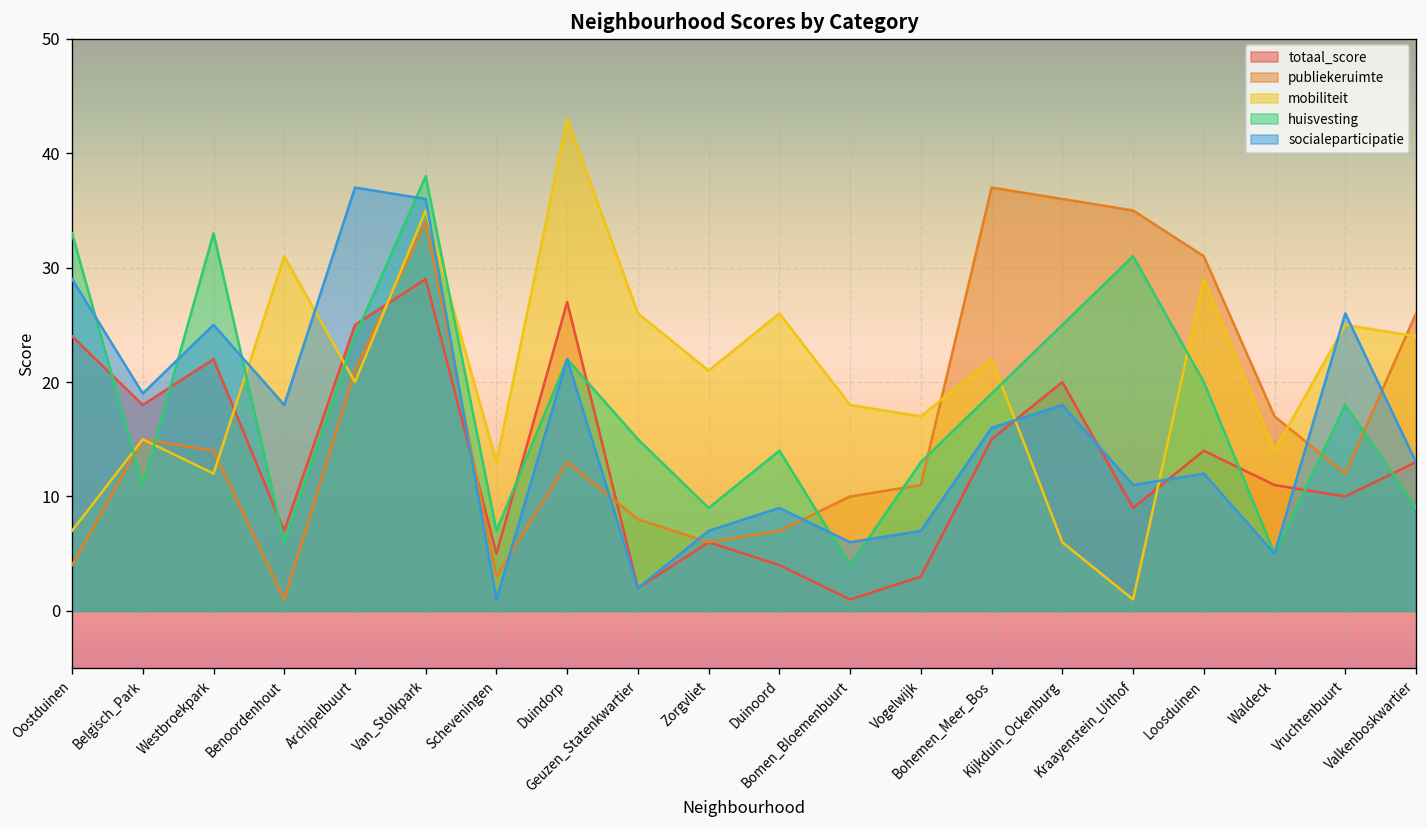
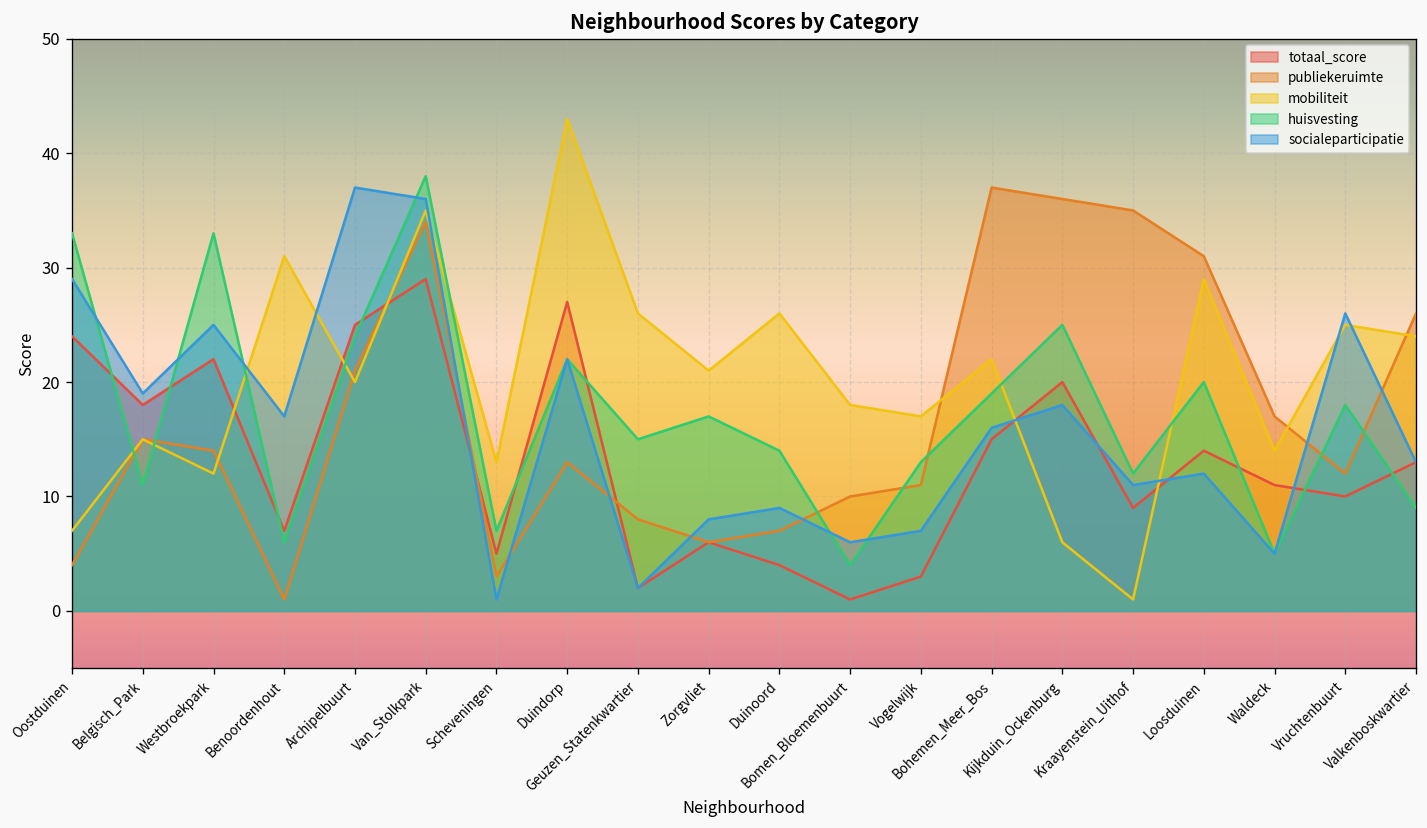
  {
    "huisvesting": {
      "Oostduinen": 33,
      "Belgisch_Park": 11,
      "Westbroekpark": 33,
      "Benoordenhout": 6,
      "Archipelbuurt": 24,
      "Van_Stolkpark": 38,
      "Scheveningen": 7,
      "Geuzen_Statenkwartier": 15,
-     "Zorgvliet": 9,
+     "Zorgvliet": 17,
      "Duinoord": 14,
      "Bomen_Bloemenbuurt": 4,
      "Vogelwijk": 13,
      "Bohemen_Meer_Bos": 19,
      "Kijkduin_Ockenburg": 25,
-     "Kraayenstein_Uithof": 31,
+     "Kraayenstein_Uithof": 12,
      "Loosduinen": 20,
      "Vruchtenbuurt": 18,
      "Valkenboskwartier": 9
    },
    "socialeparticipatie": {
      "Oostduinen": 29,
      "Belgisch_Park": 19,
      "Westbroekpark": 25,
-     "Benoordenhout": 18,
+     "Benoordenhout": 17,
      "Archipelbuurt": 37,
      "Van_Stolkpark": 36,
      "Scheveningen": 1,
-     "Zorgvliet": 7,
+     "Zorgvliet": 8,
      "Duinoord": 9,
      "Bomen_Bloemenbuurt": 6,
      "Vogelwijk": 7,
      "Bohemen_Meer_Bos": 16,
      "Kijkduin_Ockenburg": 18,
      "Kraayenstein_Uithof": 11,
      "Loosduinen": 12,
      "Vruchtenbuurt": 26
    }
  }
